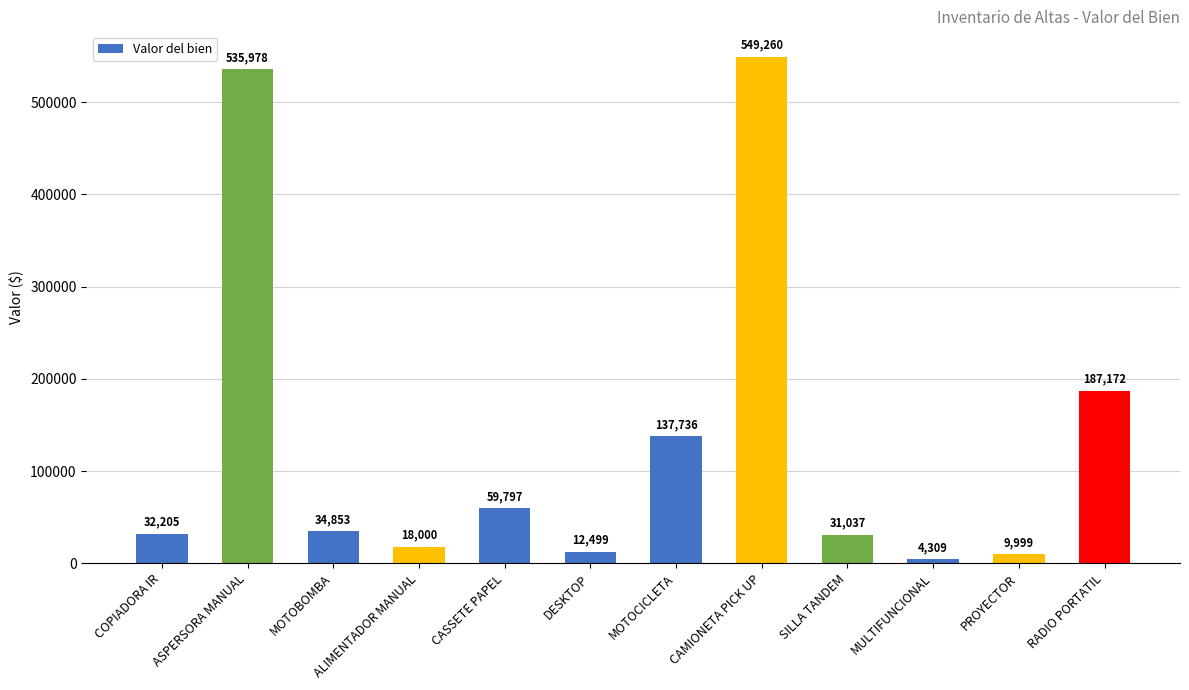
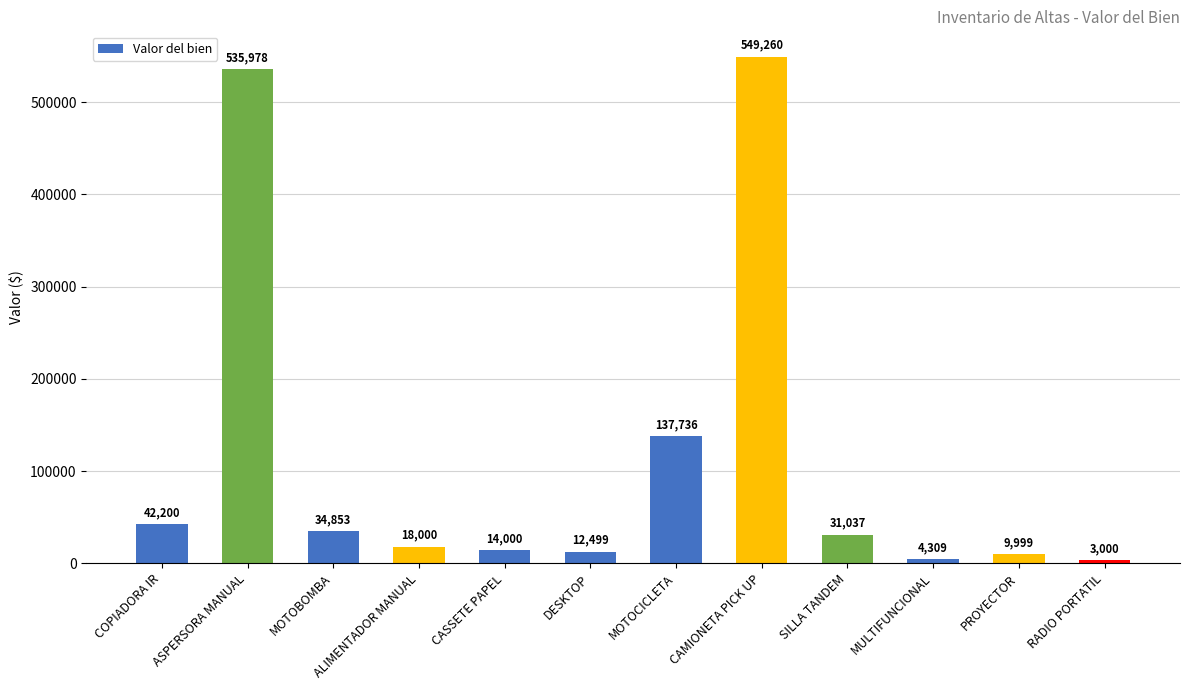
  {
-   "COPIADORA IR": "32,205",
+   "COPIADORA IR": "42,200",
    "ASPERSORA MANUAL": "535,978",
    "MOTOBOMBA": "34,853",
    "ALIMENTADOR MANUAL": "18,000",
-   "CASSETE PAPEL": "59,797",
+   "CASSETE PAPEL": "14,000",
    "DESKTOP": "12,499",
    "MOTOCICLETA": "137,736",
    "CAMIONETA PICK UP": "549,260",
    "SILLA TANDEM": "31,037",
    "MULTIFUNCIONAL": "4,309",
    "PROYECTOR": "9,999",
-   "RADIO PORTATIL": "187,172"
+   "RADIO PORTATIL": "3,000"
  }
